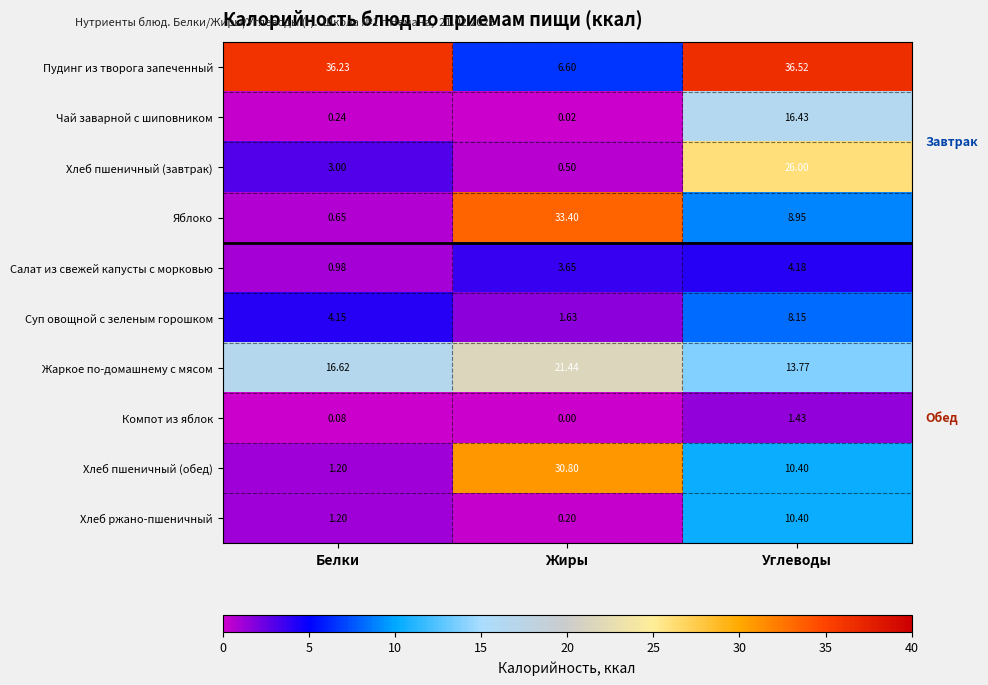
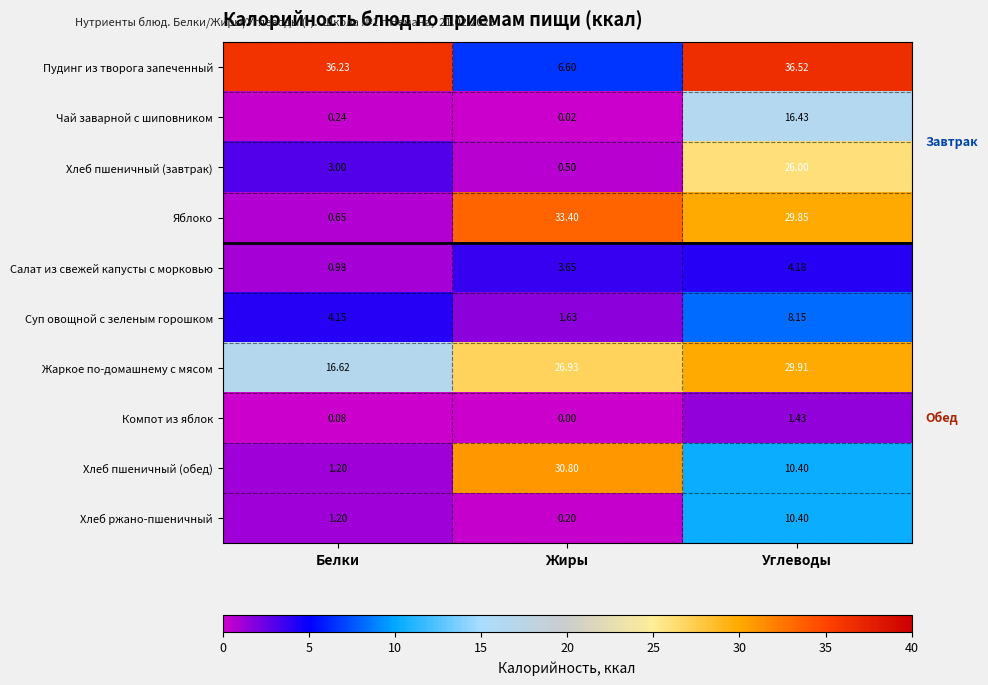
  {
    "Пудинг из творога запеченный": {
      "Белки": 36.23,
      "Жиры": 6.60,
      "Углеводы": 36.52
    },
    "Чай заварной с шиповником": {
      "Белки": 0.24,
      "Жиры": 0.02,
      "Углеводы": 16.43
    },
    "Хлеб пшеничный (завтрак)": {
      "Белки": 3.00,
      "Жиры": 0.50,
      "Углеводы": 26.00
    },
    "Яблоко": {
      "Белки": 0.65,
      "Жиры": 33.40,
-     "Углеводы": 8.95
+     "Углеводы": 29.85
    },
    "Салат из свежей капусты с морковью": {
      "Белки": 0.98,
      "Жиры": 3.65,
      "Углеводы": 4.18
    },
    "Суп овощной с зеленым горошком": {
      "Белки": 4.15,
      "Жиры": 1.63,
      "Углеводы": 8.15
    },
    "Жаркое по-домашнему с мясом": {
      "Белки": 16.62,
-     "Жиры": 21.44,
-     "Углеводы": 13.77
+     "Жиры": 26.93,
+     "Углеводы": 29.91
    },
    "Компот из яблок": {
      "Белки": 0.08,
      "Жиры": 0.00,
      "Углеводы": 1.43
    },
    "Хлеб пшеничный (обед)": {
      "Белки": 1.20,
      "Жиры": 30.80,
      "Углеводы": 10.40
    },
    "Хлеб ржано-пшеничный": {
      "Белки": 1.20,
      "Жиры": 0.20,
      "Углеводы": 10.40
    }
  }
